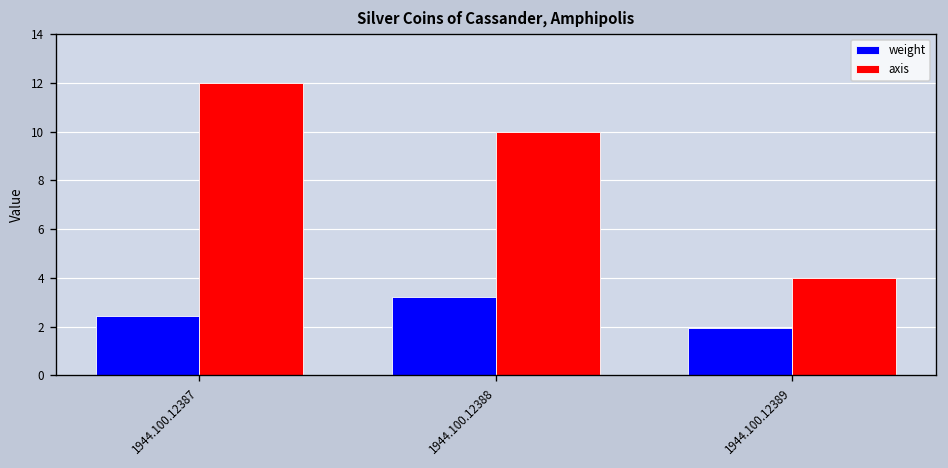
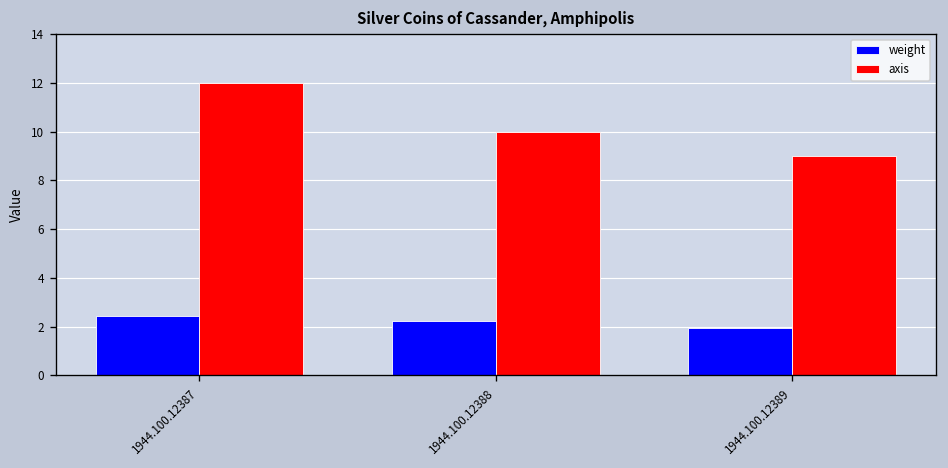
  {
    "weight": {
      "1944.100.12387": 2.5,
-     "1944.100.12388": 3.2,
+     "1944.100.12388": 2.2,
      "1944.100.12389": 2.0
    },
    "axis": {
      "1944.100.12387": 12,
      "1944.100.12388": 10,
-     "1944.100.12389": 4
+     "1944.100.12389": 9
    }
  }
